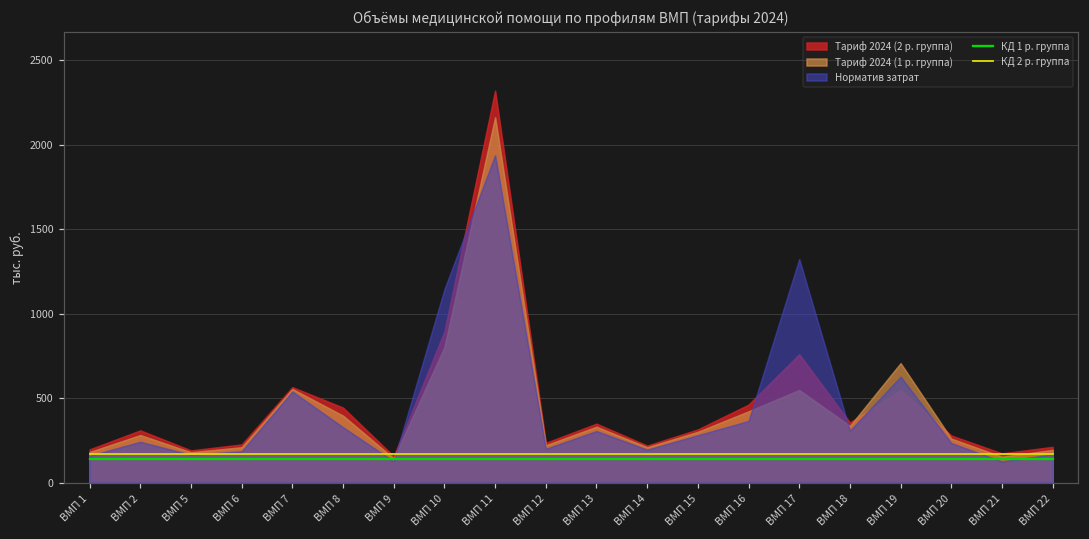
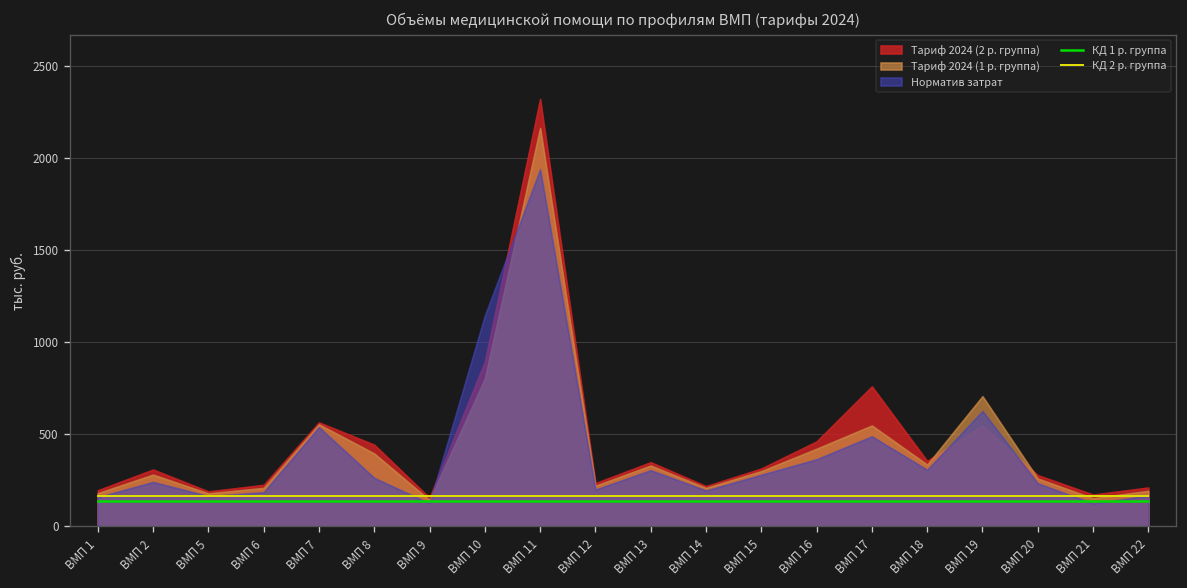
  {
    "КД 1 р. группа": {
      "ВМП 1": 140,
      "ВМП 2": 140,
      "ВМП 5": 140,
      "ВМП 6": 140,
      "ВМП 7": 140,
      "ВМП 8": 140,
      "ВМП 10": 140,
      "ВМП 11": 140,
      "ВМП 12": 140,
      "ВМП 13": 140,
      "ВМП 14": 140,
      "ВМП 15": 140,
      "ВМП 16": 140,
      "ВМП 17": 140,
      "ВМП 18": 140,
      "ВМП 19": 140,
      "ВМП 20": 140,
      "ВМП 22": 140
    },
    "Тариф 2024 (2 р. группа)": {
      "ВМП 2": 310,
      "ВМП 6": 230,
      "ВМП 8": 440,
      "ВМП 10": 900,
      "ВМП 11": 2320,
      "ВМП 13": 350,
      "ВМП 16": 460,
      "ВМП 17": 760,
      "ВМП 18": 360,
      "ВМП 19": 550,
      "ВМП 20": 280,
      "ВМП 22": 210
    },
    "КД 2 р. группа": {
      "ВМП 2": 170,
      "ВМП 6": 170,
      "ВМП 7": 170,
      "ВМП 8": 170,
      "ВМП 10": 170,
      "ВМП 11": 170,
      "ВМП 12": 170,
      "ВМП 13": 170,
      "ВМП 14": 170,
      "ВМП 15": 170,
      "ВМП 16": 170,
      "ВМП 17": 170,
      "ВМП 18": 170,
      "ВМП 19": 170,
      "ВМП 20": 170
    },
    "Тариф 2024 (1 р. группа)": {
      "ВМП 2": 280,
      "ВМП 6": 210,
      "ВМП 8": 400,
      "ВМП 10": 800,
      "ВМП 11": 2160,
      "ВМП 13": 330,
      "ВМП 16": 420,
      "ВМП 17": 550,
      "ВМП 18": 340,
      "ВМП 19": 710,
      "ВМП 20": 260,
      "ВМП 22": 190
    },
    "Норматив затрат": {
      "ВМП 2": 240,
      "ВМП 6": 190,
-     "ВМП 8": 330,
+     "ВМП 8": 260,
      "ВМП 10": 1150,
      "ВМП 11": 1940,
      "ВМП 12": 200,
      "ВМП 13": 310,
      "ВМП 15": 280,
      "ВМП 16": 360,
-     "ВМП 17": 1320,
+     "ВМП 17": 490,
      "ВМП 18": 310,
      "ВМП 19": 630,
      "ВМП 20": 230
    }
  }
